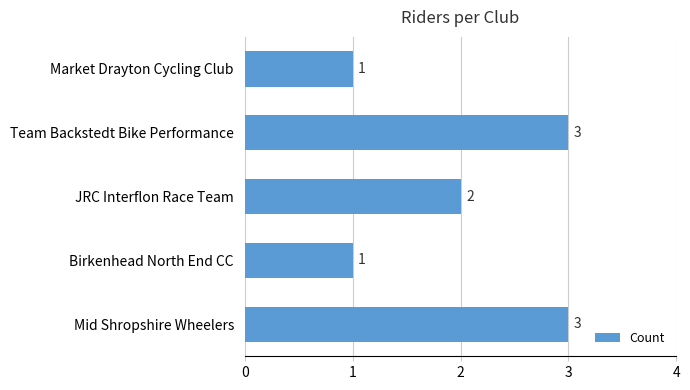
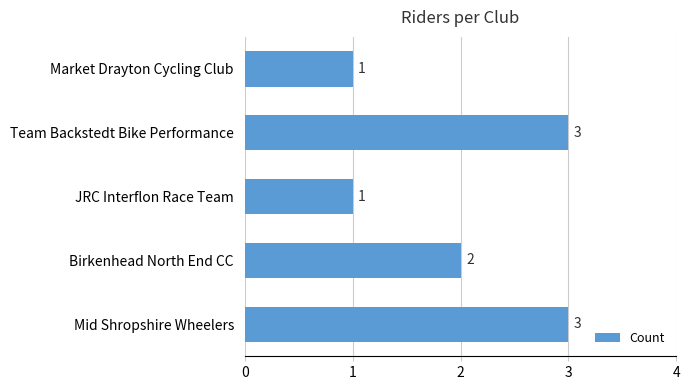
  {
    "Market Drayton Cycling Club": 1,
    "Team Backstedt Bike Performance": 3,
-   "JRC Interflon Race Team": 2,
-   "Birkenhead North End CC": 1,
+   "JRC Interflon Race Team": 1,
+   "Birkenhead North End CC": 2,
    "Mid Shropshire Wheelers": 3
  }
